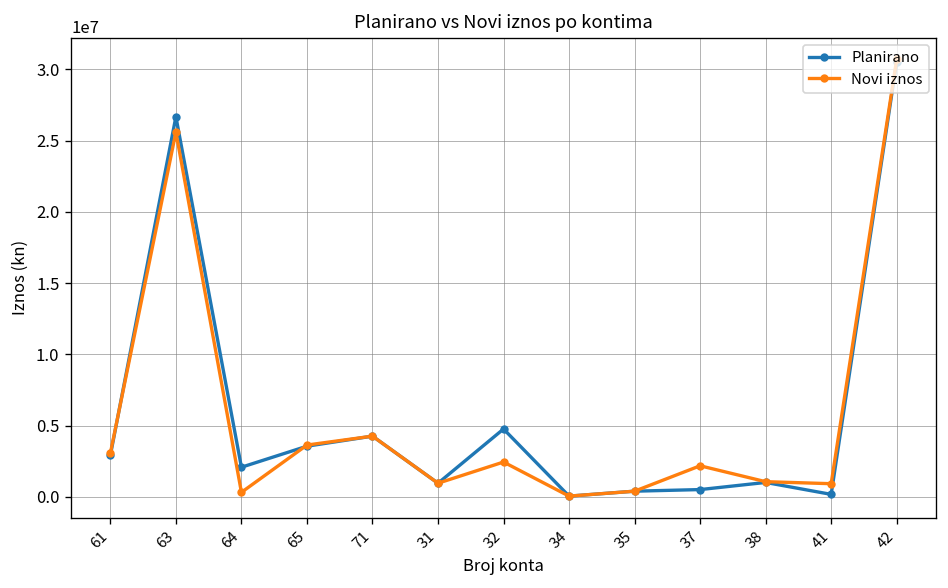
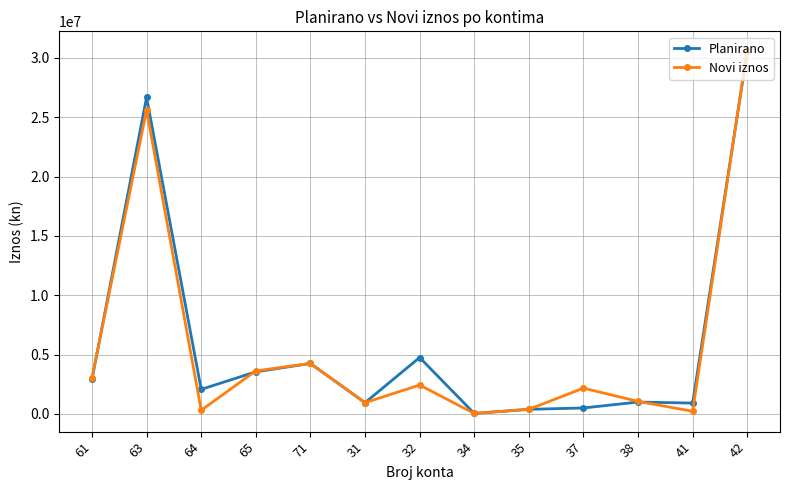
  {
    "Planirano": {
      "63": 26700000,
      "64": 2100000,
      "32": 4800000,
      "37": 500000,
-     "41": 200000
+     "41": 900000
    },
    "Novi iznos": {
      "63": 25600000,
      "64": 300000,
      "32": 2400000,
      "37": 2200000,
-     "41": 900000
+     "41": 200000
    }
  }
